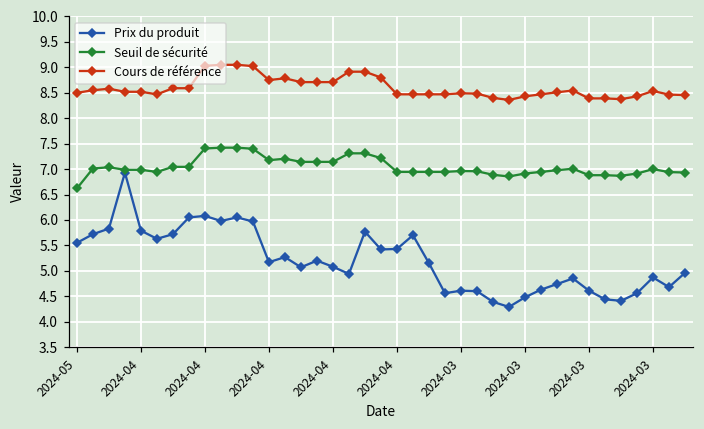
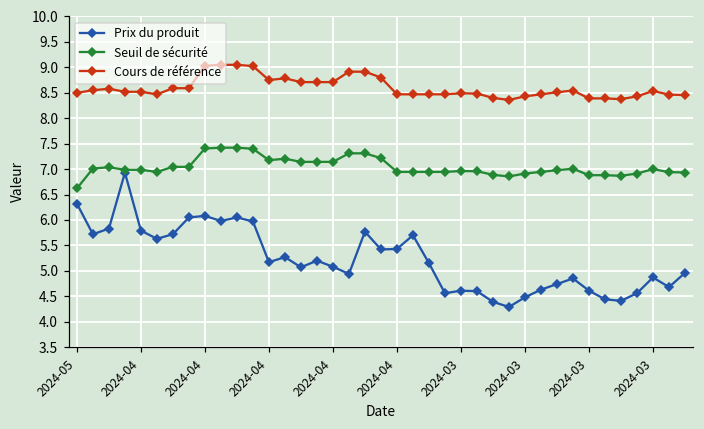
  {
    "Prix du produit": {
-     "2024-05": 5.6
+     "2024-05": 6.3
    },
    "Seuil de sécurité": {
      "2024-05": 6.6
    },
    "Cours de référence": {
      "2024-05": 8.5
    }
  }
